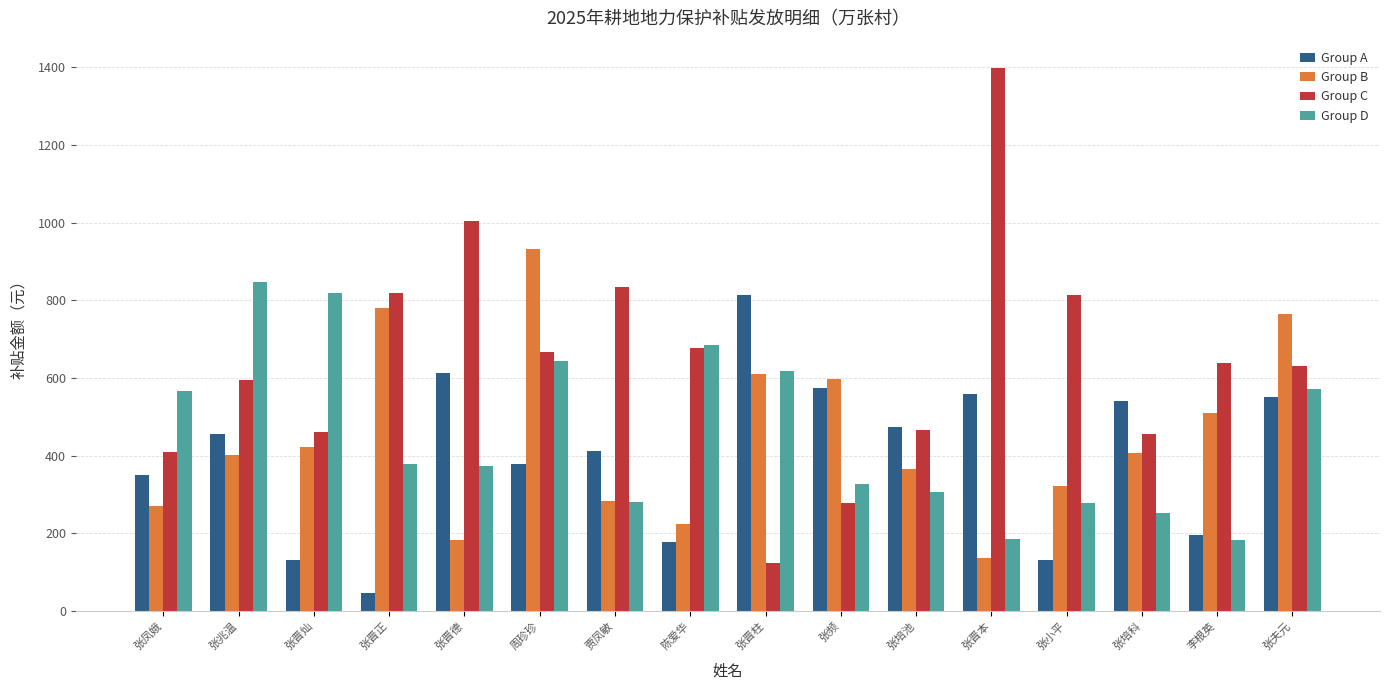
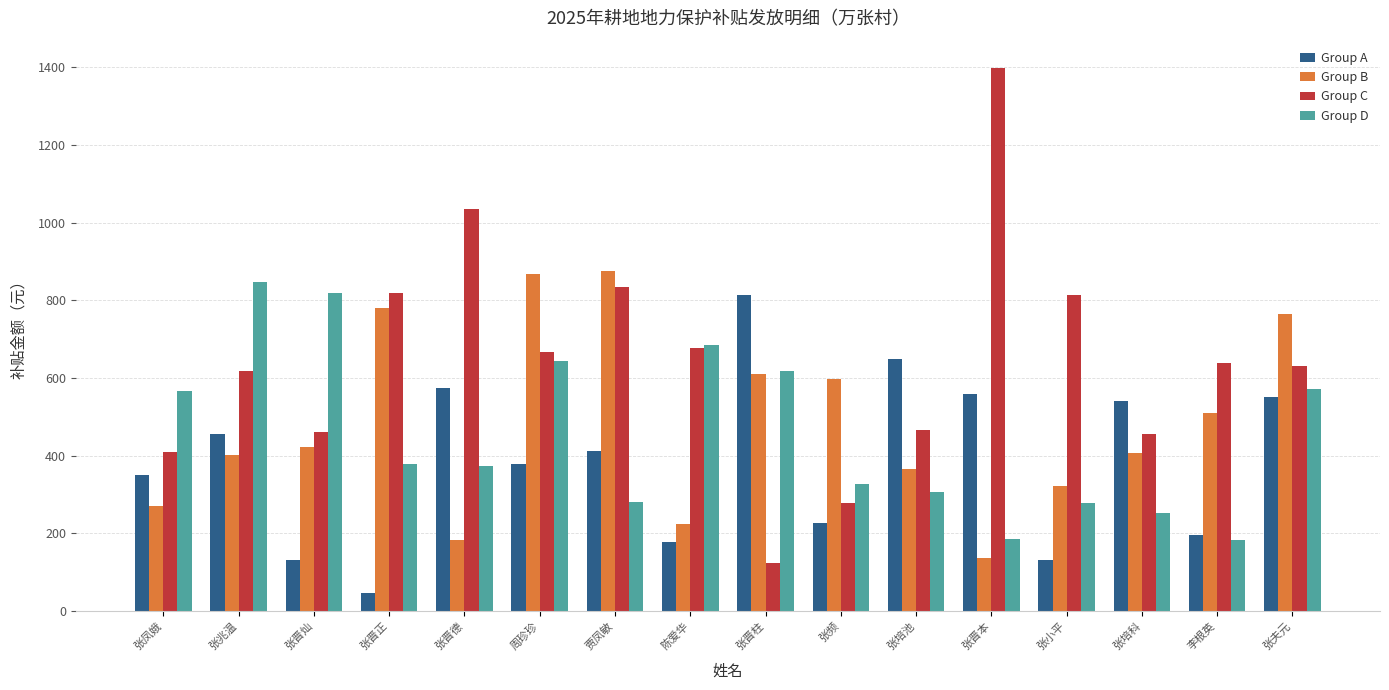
  {
    "Group A": {
      "张凤娥": 350,
      "张兆温": 460,
      "张晋灿": 130,
      "张晋正": 50,
-     "张晋德": 610,
+     "张晋德": 570,
      "周珍珍": 380,
      "贾凤敏": 410,
      "陈爱华": 180,
      "张晋柱": 810,
-     "张频": 570,
-     "张培池": 470,
+     "张频": 230,
+     "张培池": 650,
      "张晋本": 560,
      "张小平": 130,
      "张培科": 540,
      "李根英": 200,
      "张夫元": 550
    },
    "Group B": {
      "张凤娥": 270,
      "张兆温": 400,
      "张晋灿": 420,
      "张晋正": 780,
      "张晋德": 180,
-     "周珍珍": 930,
-     "贾凤敏": 280,
+     "周珍珍": 870,
+     "贾凤敏": 870,
      "陈爱华": 220,
      "张晋柱": 610,
      "张频": 600,
      "张培池": 370,
      "张晋本": 140,
      "张小平": 320,
      "张培科": 410,
      "李根英": 510,
      "张夫元": 760
    },
    "Group C": {
      "张凤娥": 410,
-     "张兆温": 590,
+     "张兆温": 620,
      "张晋灿": 460,
      "张晋正": 820,
-     "张晋德": 1010,
+     "张晋德": 1030,
      "周珍珍": 670,
      "贾凤敏": 840,
      "陈爱华": 680,
      "张晋柱": 130,
      "张频": 280,
      "张培池": 470,
      "张晋本": 1400,
      "张小平": 810,
      "张培科": 460,
      "李根英": 640,
      "张夫元": 630
    },
    "Group D": {
      "张凤娥": 570,
      "张兆温": 850,
      "张晋灿": 820,
      "张晋正": 380,
      "张晋德": 370,
      "周珍珍": 640,
      "贾凤敏": 280,
      "陈爱华": 690,
      "张晋柱": 620,
      "张频": 330,
      "张培池": 310,
      "张晋本": 190,
      "张小平": 280,
      "张培科": 250,
      "李根英": 180,
      "张夫元": 570
    }
  }
